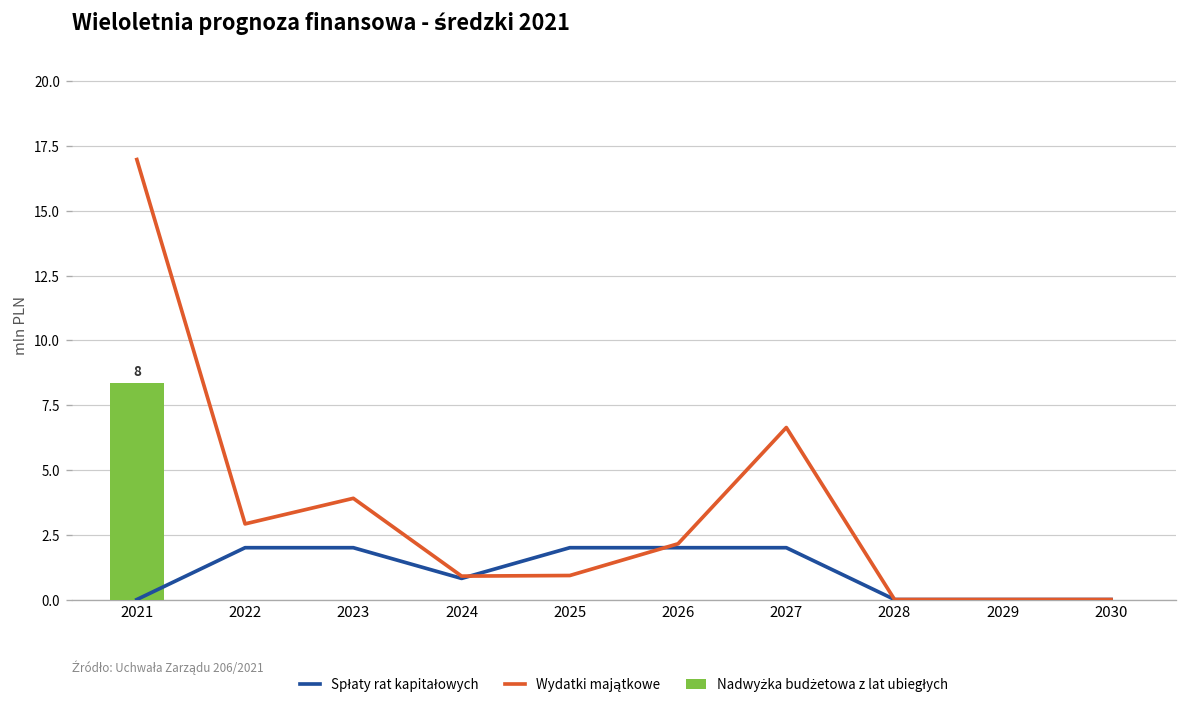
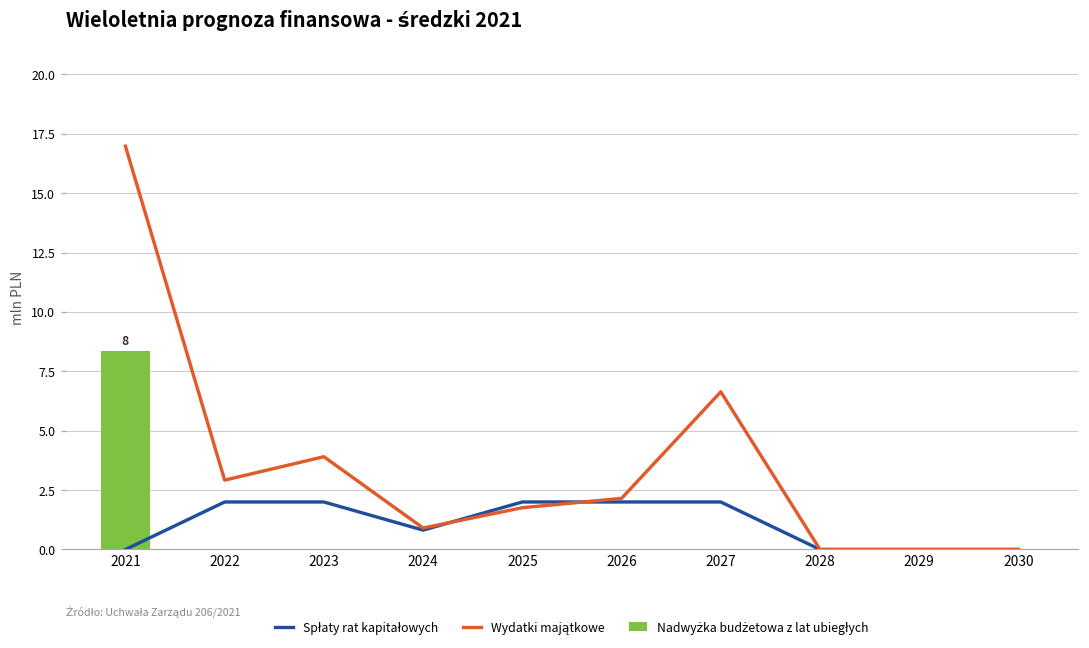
  {
    "Spłaty rat kapitałowych": {
      "2021": 0.0,
      "2022": 2.0,
      "2023": 2.0,
      "2025": 2.0,
      "2026": 2.0,
      "2027": 2.0
    },
    "Nadwyżka budżetowa z lat ubiegłych": {
      "2021": 8
    },
    "Wydatki majątkowe": {
      "2021": 17.0,
      "2022": 2.9,
      "2023": 3.9,
-     "2025": 0.9,
+     "2025": 1.8,
      "2026": 2.2,
      "2027": 6.6
    }
  }
